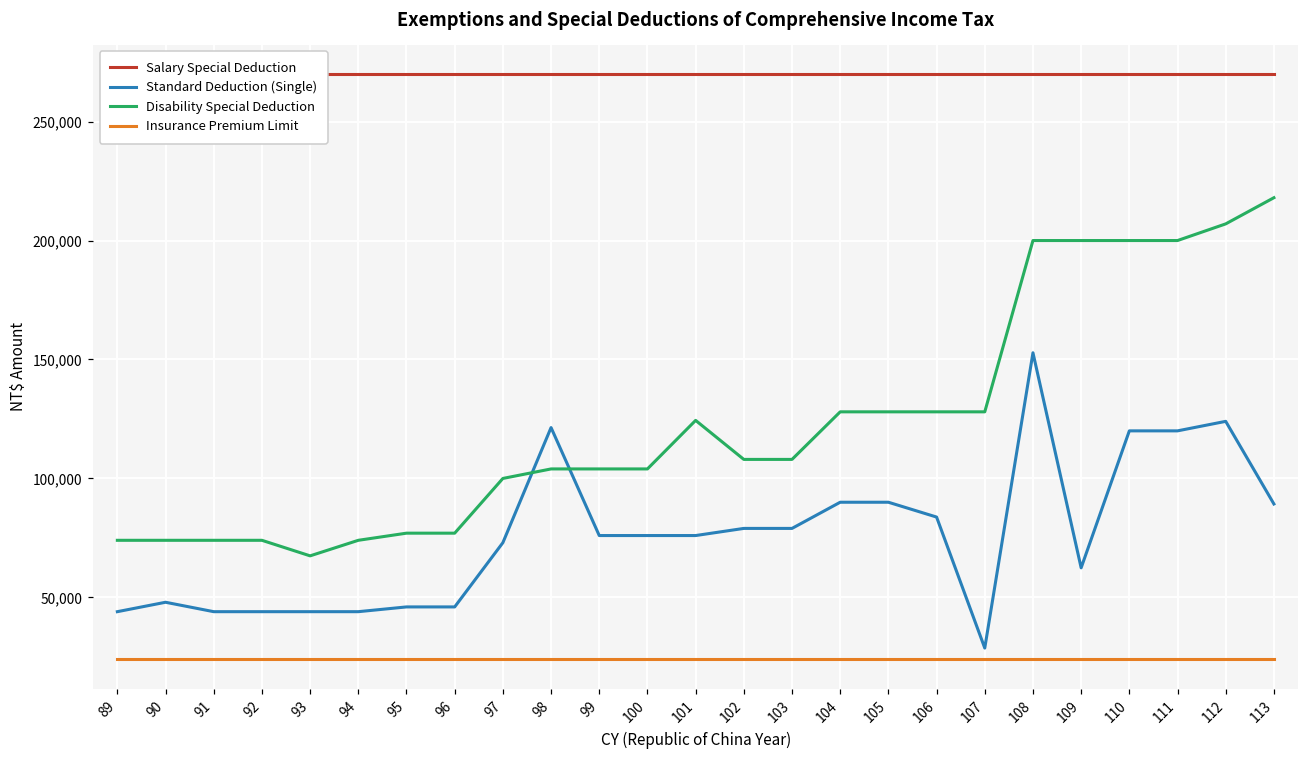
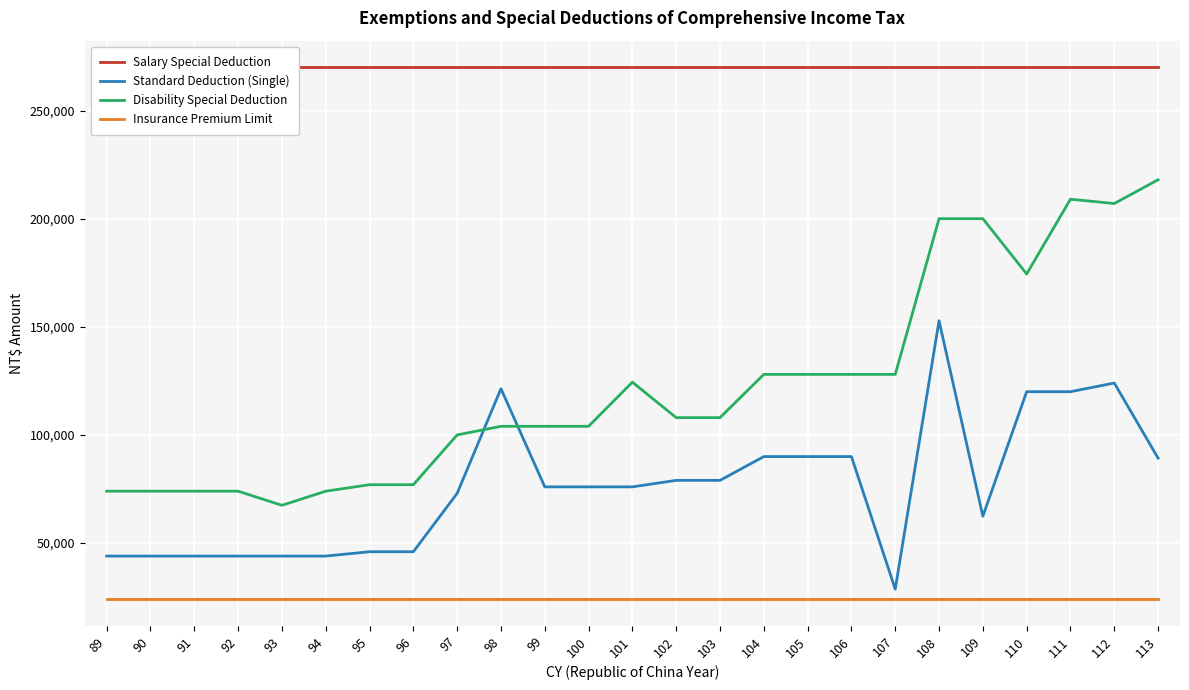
  {
    "Salary Special Deduction": {
      "94": "270,000",
      "95": "270,000",
      "96": "270,000",
      "97": "270,000",
      "98": "270,000",
      "99": "270,000",
      "100": "270,000",
      "101": "270,000",
      "102": "270,000",
      "103": "270,000",
      "104": "270,000",
      "105": "270,000",
      "106": "270,000",
      "107": "270,000",
      "108": "270,000",
      "109": "270,000",
      "110": "270,000",
      "111": "270,000",
      "112": "270,000",
      "113": "270,000"
    },
    "Standard Deduction (Single)": {
      "89": "44,000",
-     "90": "48,000",
+     "90": "44,000",
      "91": "44,000",
      "92": "44,000",
      "93": "44,000",
      "94": "44,000",
      "95": "46,000",
      "96": "46,000",
      "97": "73,000",
      "98": "121,000",
      "99": "76,000",
      "100": "76,000",
      "101": "76,000",
      "102": "79,000",
      "103": "79,000",
      "104": "90,000",
      "105": "90,000",
-     "106": "84,000",
+     "106": "90,000",
      "107": "29,000",
      "108": "153,000",
      "109": "62,000",
      "110": "120,000",
      "111": "120,000",
      "112": "124,000",
      "113": "89,000"
    },
    "Disability Special Deduction": {
      "89": "74,000",
      "90": "74,000",
      "91": "74,000",
      "92": "74,000",
      "93": "67,000",
      "94": "74,000",
      "95": "77,000",
      "96": "77,000",
      "97": "100,000",
      "98": "104,000",
      "99": "104,000",
      "100": "104,000",
      "101": "124,000",
      "102": "108,000",
      "103": "108,000",
      "104": "128,000",
      "105": "128,000",
      "106": "128,000",
      "107": "128,000",
      "108": "200,000",
      "109": "200,000",
-     "110": "200,000",
-     "111": "200,000",
+     "110": "174,000",
+     "111": "209,000",
      "112": "207,000",
      "113": "218,000"
    },
    "Insurance Premium Limit": {
      "89": "24,000",
      "90": "24,000",
      "91": "24,000",
      "92": "24,000",
      "93": "24,000",
      "94": "24,000",
      "95": "24,000",
      "96": "24,000",
      "97": "24,000",
      "98": "24,000",
      "99": "24,000",
      "100": "24,000",
      "101": "24,000",
      "102": "24,000",
      "103": "24,000",
      "104": "24,000",
      "105": "24,000",
      "106": "24,000",
      "107": "24,000",
      "108": "24,000",
      "109": "24,000",
      "110": "24,000",
      "111": "24,000",
      "112": "24,000",
      "113": "24,000"
    }
  }
